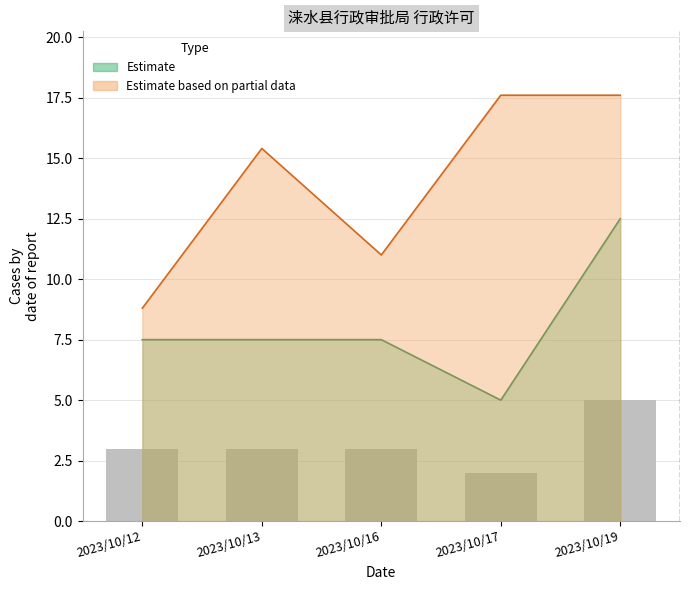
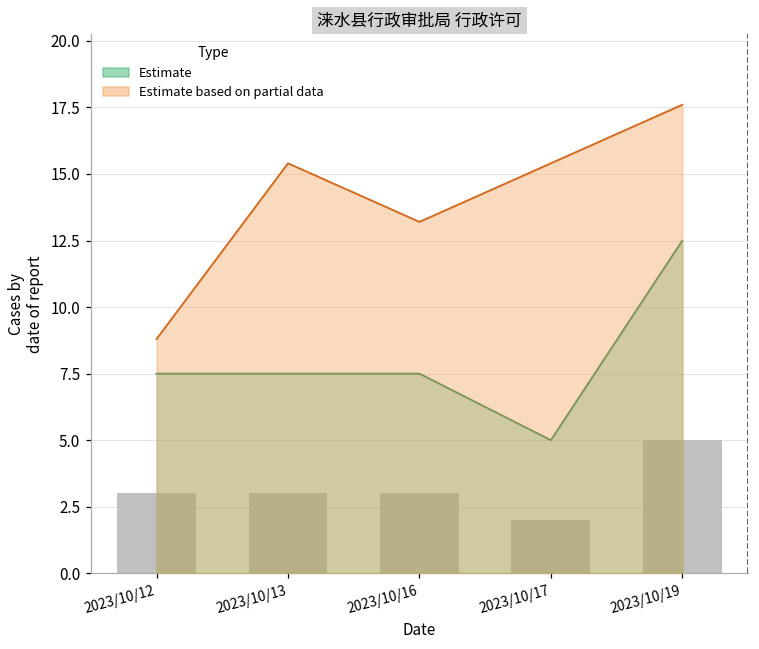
  {
    "Estimate based on partial data": {
      "2023/10/12": 8.8,
      "2023/10/13": 15.4,
-     "2023/10/16": 11.0,
-     "2023/10/17": 17.6,
+     "2023/10/16": 13.2,
+     "2023/10/17": 15.4,
      "2023/10/19": 17.6
    }
  }
